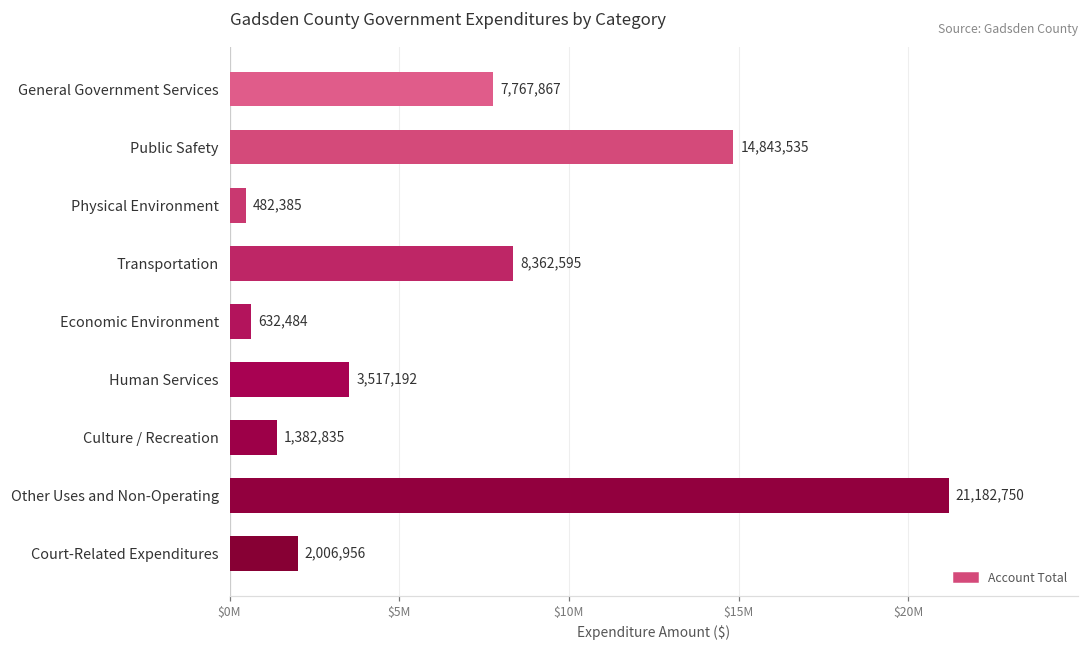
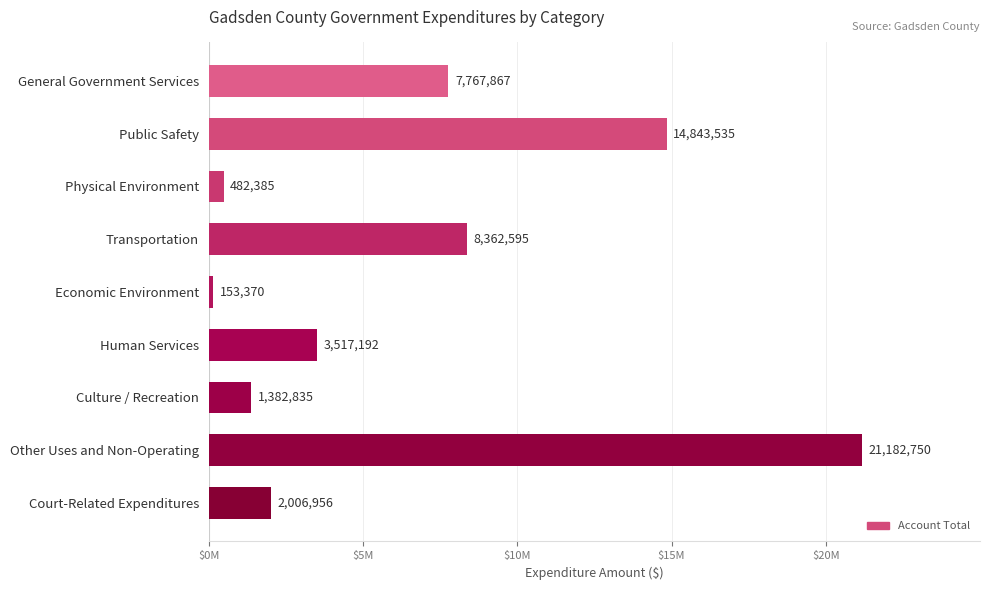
  {
    "General Government Services": "7,767,867",
    "Public Safety": "14,843,535",
    "Physical Environment": "482,385",
    "Transportation": "8,362,595",
-   "Economic Environment": "632,484",
+   "Economic Environment": "153,370",
    "Human Services": "3,517,192",
    "Culture / Recreation": "1,382,835",
    "Other Uses and Non-Operating": "21,182,750",
    "Court-Related Expenditures": "2,006,956"
  }
